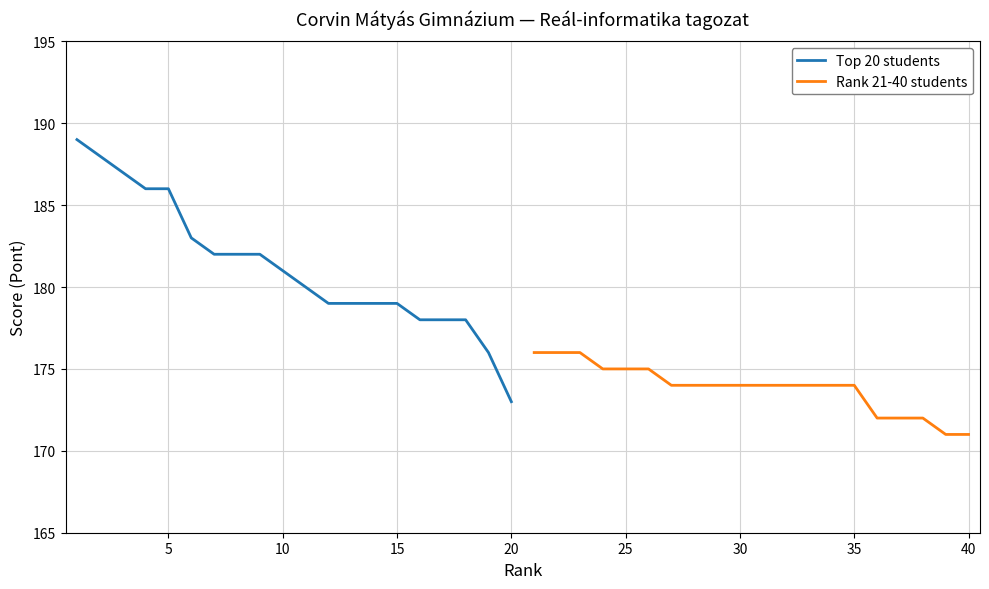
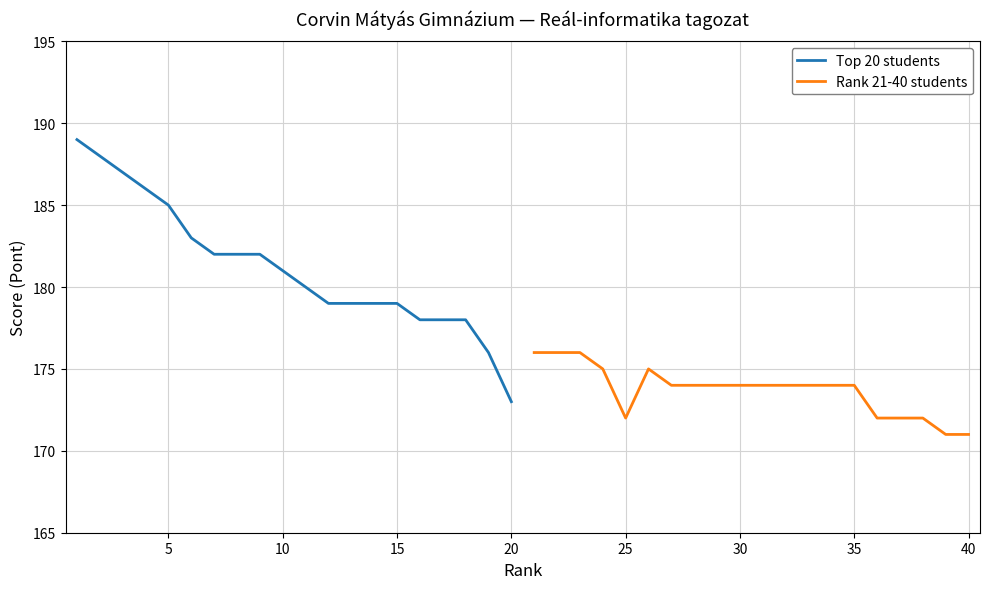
  {
    "Top 20 students": {
-     "5": 186,
+     "5": 185,
      "10": 181,
      "15": 179,
      "20": 173
    },
    "Rank 21-40 students": {
-     "25": 175,
+     "25": 172,
      "30": 174,
      "35": 174,
      "40": 171
    }
  }
